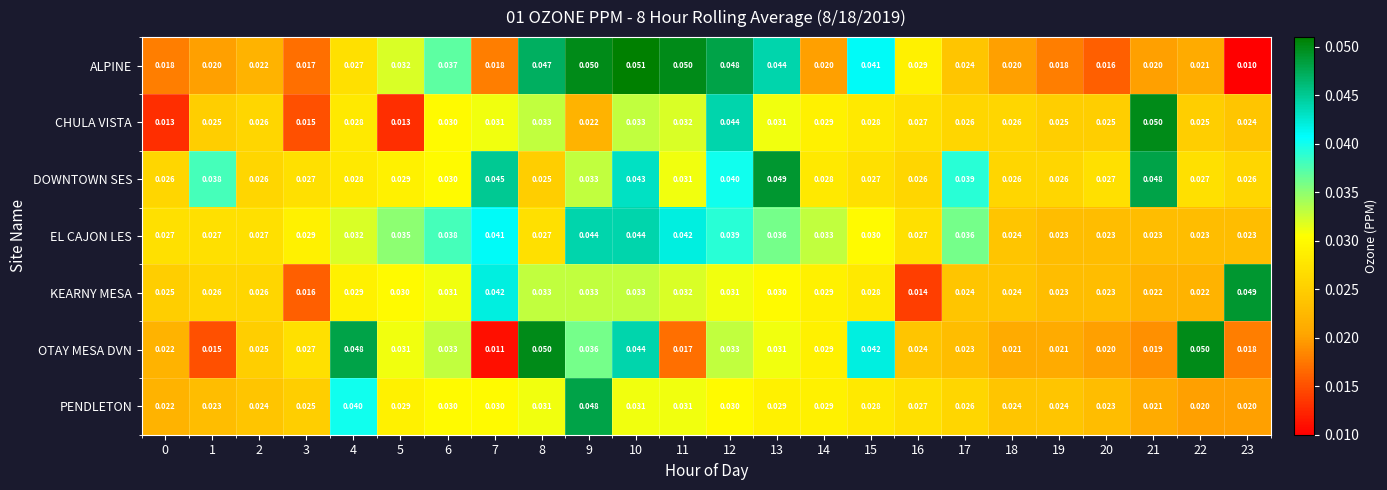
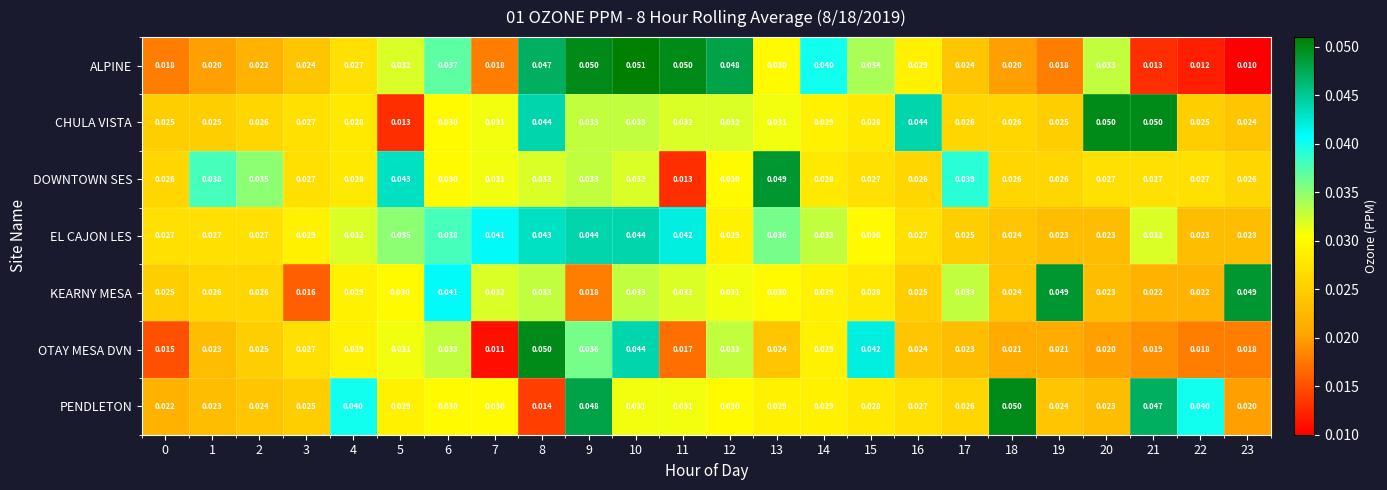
  {
    "ALPINE": {
      "0": 0.018,
      "1": 0.020,
      "2": 0.022,
-     "3": 0.017,
+     "3": 0.024,
      "4": 0.027,
      "5": 0.032,
      "6": 0.037,
      "7": 0.018,
      "8": 0.047,
      "9": 0.050,
      "10": 0.051,
      "11": 0.050,
      "12": 0.048,
-     "13": 0.044,
-     "14": 0.020,
-     "15": 0.041,
+     "13": 0.030,
+     "14": 0.040,
+     "15": 0.034,
      "16": 0.029,
      "17": 0.024,
      "18": 0.020,
      "19": 0.018,
-     "20": 0.016,
-     "21": 0.020,
-     "22": 0.021,
+     "20": 0.033,
+     "21": 0.013,
+     "22": 0.012,
      "23": 0.010
    },
    "CHULA VISTA": {
-     "0": 0.013,
+     "0": 0.025,
      "1": 0.025,
      "2": 0.026,
-     "3": 0.015,
+     "3": 0.027,
      "4": 0.028,
      "5": 0.013,
      "6": 0.030,
      "7": 0.031,
-     "8": 0.033,
-     "9": 0.022,
+     "8": 0.044,
+     "9": 0.033,
      "10": 0.033,
      "11": 0.032,
-     "12": 0.044,
+     "12": 0.032,
      "13": 0.031,
      "14": 0.029,
      "15": 0.028,
-     "16": 0.027,
+     "16": 0.044,
      "17": 0.026,
      "18": 0.026,
      "19": 0.025,
-     "20": 0.025,
+     "20": 0.050,
      "21": 0.050,
      "22": 0.025,
      "23": 0.024
    },
    "DOWNTOWN SES": {
      "0": 0.026,
      "1": 0.038,
-     "2": 0.026,
+     "2": 0.035,
      "3": 0.027,
      "4": 0.028,
-     "5": 0.029,
+     "5": 0.043,
      "6": 0.030,
-     "7": 0.045,
-     "8": 0.025,
+     "7": 0.031,
+     "8": 0.032,
      "9": 0.033,
-     "10": 0.043,
-     "11": 0.031,
-     "12": 0.040,
+     "10": 0.032,
+     "11": 0.013,
+     "12": 0.030,
      "13": 0.049,
      "14": 0.028,
      "15": 0.027,
      "16": 0.026,
      "17": 0.039,
      "18": 0.026,
      "19": 0.026,
      "20": 0.027,
-     "21": 0.048,
+     "21": 0.027,
      "22": 0.027,
      "23": 0.026
    },
    "EL CAJON LES": {
      "0": 0.027,
      "1": 0.027,
      "2": 0.027,
      "3": 0.029,
      "4": 0.032,
      "5": 0.035,
      "6": 0.038,
      "7": 0.041,
-     "8": 0.027,
+     "8": 0.043,
      "9": 0.044,
      "10": 0.044,
      "11": 0.042,
-     "12": 0.039,
+     "12": 0.029,
      "13": 0.036,
      "14": 0.033,
      "15": 0.030,
      "16": 0.027,
-     "17": 0.036,
+     "17": 0.025,
      "18": 0.024,
      "19": 0.023,
      "20": 0.023,
-     "21": 0.023,
+     "21": 0.032,
      "22": 0.023,
      "23": 0.023
    },
    "KEARNY MESA": {
      "0": 0.025,
      "1": 0.026,
      "2": 0.026,
      "3": 0.016,
      "4": 0.029,
      "5": 0.030,
-     "6": 0.031,
-     "7": 0.042,
+     "6": 0.041,
+     "7": 0.032,
      "8": 0.033,
-     "9": 0.033,
+     "9": 0.018,
      "10": 0.033,
      "11": 0.032,
      "12": 0.031,
      "13": 0.030,
      "14": 0.029,
      "15": 0.028,
-     "16": 0.014,
-     "17": 0.024,
+     "16": 0.025,
+     "17": 0.033,
      "18": 0.024,
-     "19": 0.023,
+     "19": 0.049,
      "20": 0.023,
      "21": 0.022,
      "22": 0.022,
      "23": 0.049
    },
    "OTAY MESA DVN": {
-     "0": 0.022,
-     "1": 0.015,
+     "0": 0.015,
+     "1": 0.023,
      "2": 0.025,
      "3": 0.027,
-     "4": 0.048,
+     "4": 0.029,
      "5": 0.031,
      "6": 0.033,
      "7": 0.011,
      "8": 0.050,
      "9": 0.036,
      "10": 0.044,
      "11": 0.017,
      "12": 0.033,
-     "13": 0.031,
+     "13": 0.024,
      "14": 0.029,
      "15": 0.042,
      "16": 0.024,
      "17": 0.023,
      "18": 0.021,
      "19": 0.021,
      "20": 0.020,
      "21": 0.019,
-     "22": 0.050,
+     "22": 0.018,
      "23": 0.018
    },
    "PENDLETON": {
      "0": 0.022,
      "1": 0.023,
      "2": 0.024,
      "3": 0.025,
      "4": 0.040,
      "5": 0.029,
      "6": 0.030,
      "7": 0.030,
-     "8": 0.031,
+     "8": 0.014,
      "9": 0.048,
      "10": 0.031,
      "11": 0.031,
      "12": 0.030,
      "13": 0.029,
      "14": 0.029,
      "15": 0.028,
      "16": 0.027,
      "17": 0.026,
-     "18": 0.024,
+     "18": 0.050,
      "19": 0.024,
      "20": 0.023,
-     "21": 0.021,
-     "22": 0.020,
+     "21": 0.047,
+     "22": 0.040,
      "23": 0.020
    }
  }
